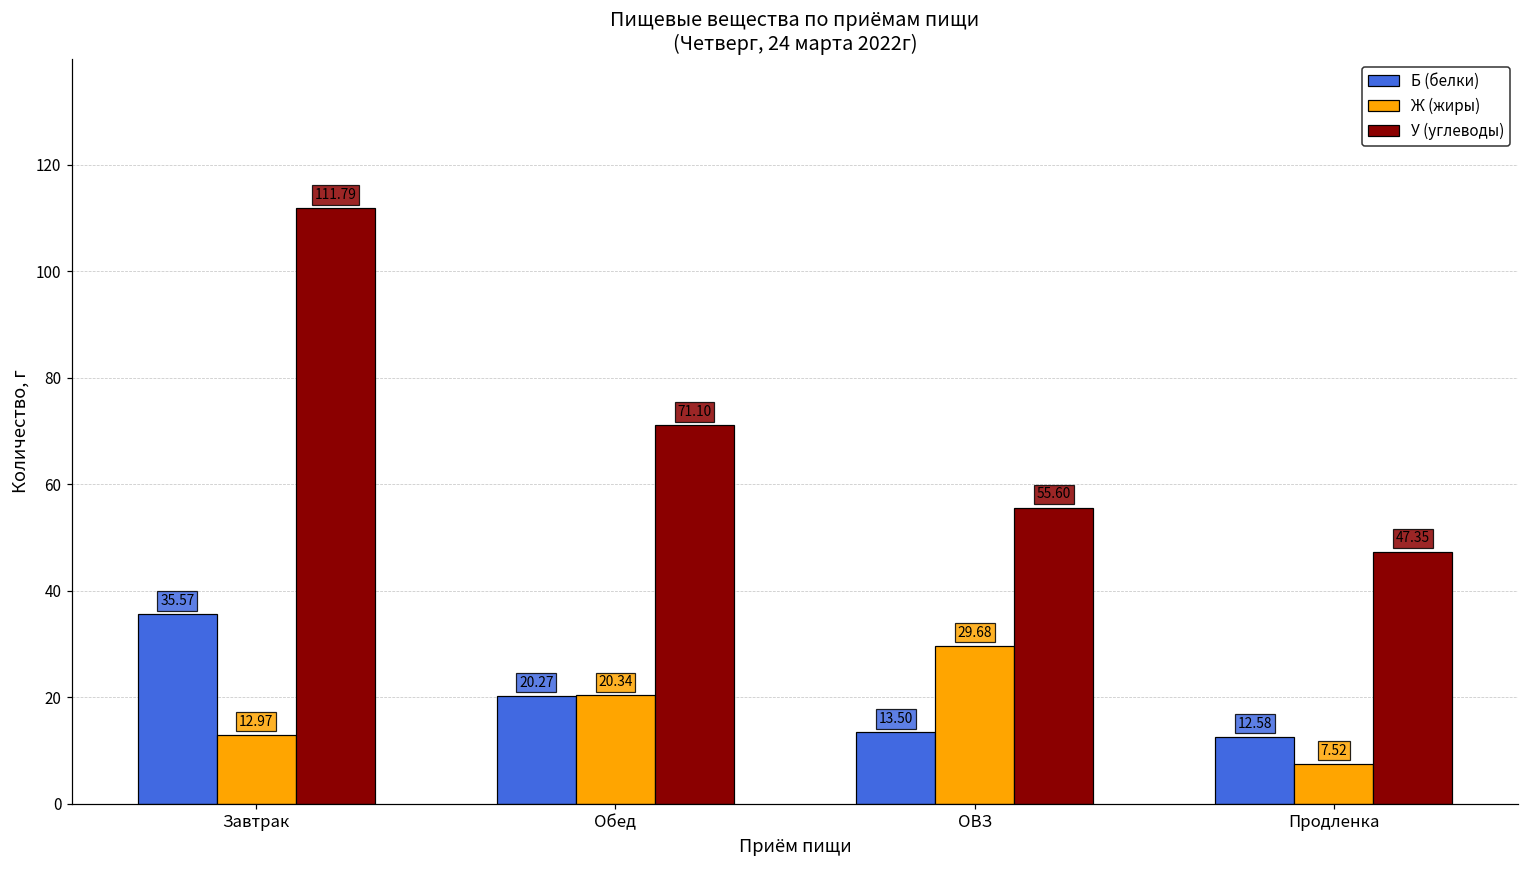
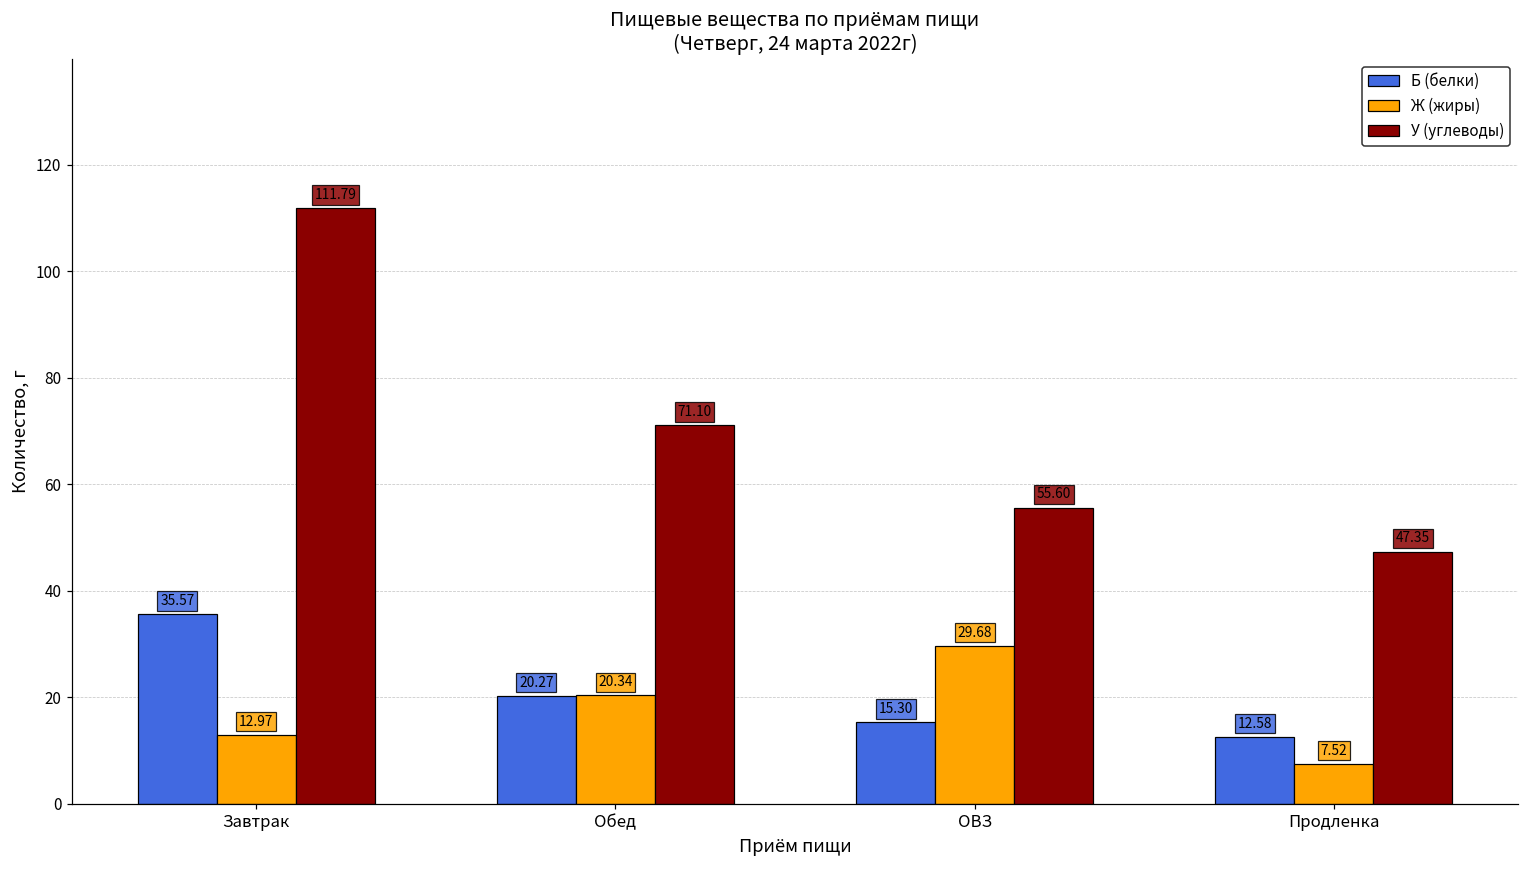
  {
    "Б (белки)": {
-     "ОВЗ": 13.50
+     "ОВЗ": 15.30
    }
  }
